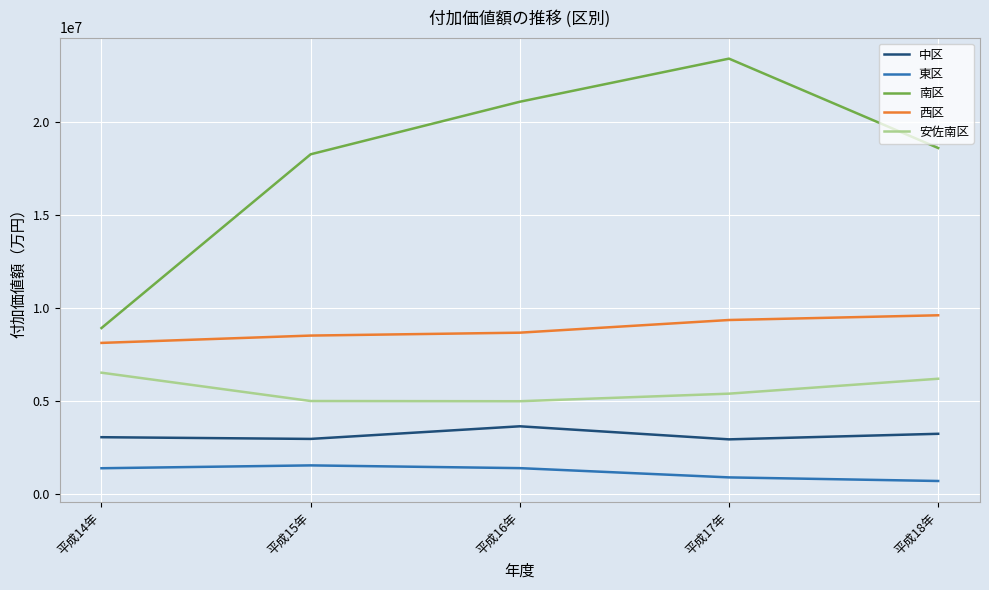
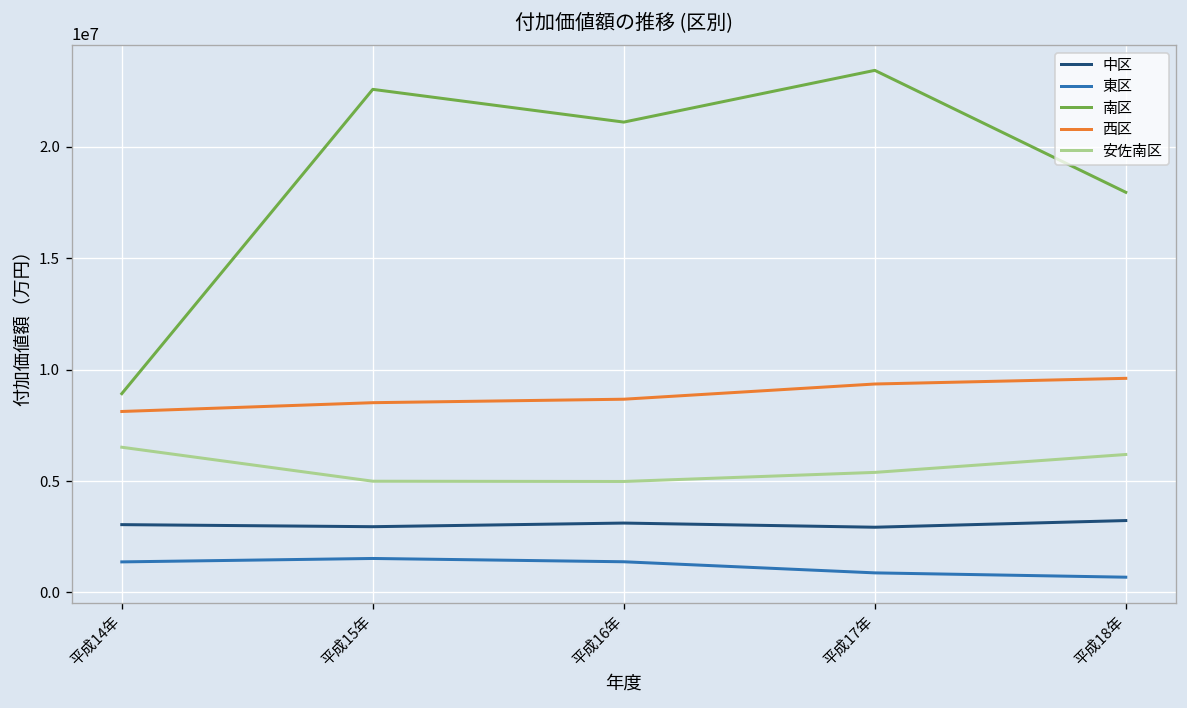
  {
    "中区": {
      "平成14年": 3000000,
      "平成15年": 3000000,
-     "平成16年": 3600000,
+     "平成16年": 3100000,
      "平成17年": 2900000,
      "平成18年": 3200000
    },
    "東区": {
      "平成14年": 1400000,
      "平成15年": 1500000,
      "平成16年": 1400000,
      "平成17年": 900000,
      "平成18年": 700000
    },
    "南区": {
      "平成14年": 8900000,
-     "平成15年": 18300000,
+     "平成15年": 22600000,
      "平成16年": 21100000,
      "平成17年": 23400000,
-     "平成18年": 18600000
+     "平成18年": 18000000
    },
    "西区": {
      "平成14年": 8100000,
      "平成15年": 8500000,
      "平成16年": 8700000,
      "平成17年": 9400000,
      "平成18年": 9600000
    },
    "安佐南区": {
      "平成14年": 6500000,
      "平成15年": 5000000,
      "平成16年": 5000000,
      "平成17年": 5400000,
      "平成18年": 6200000
    }
  }
